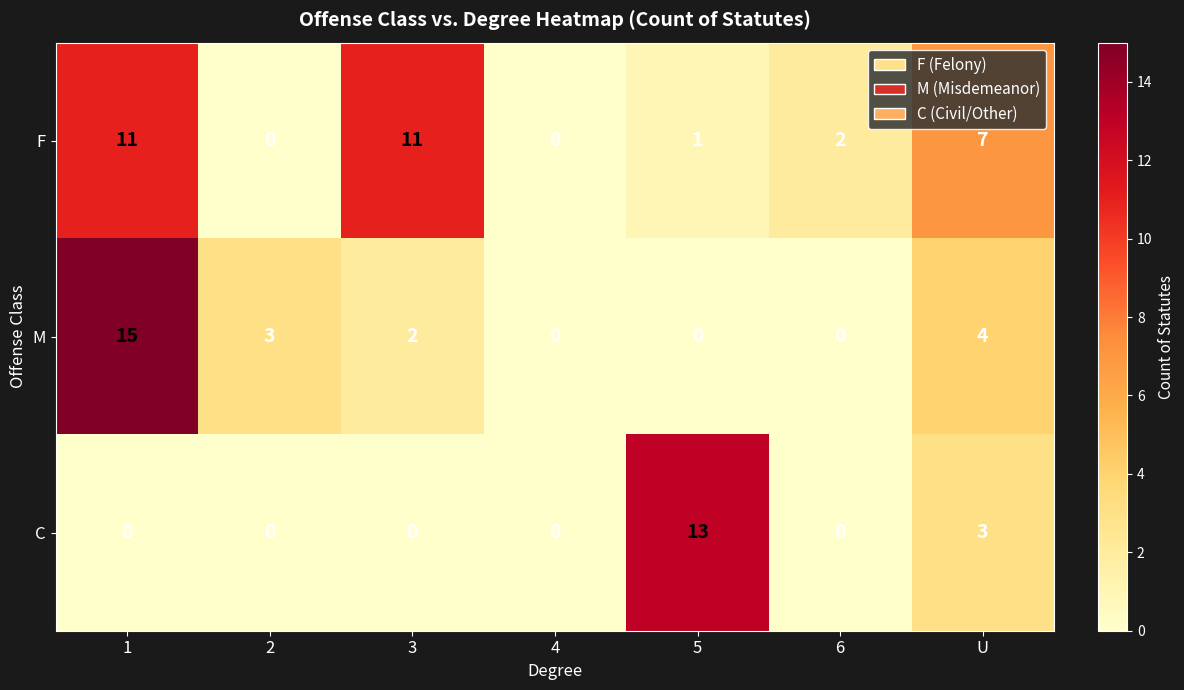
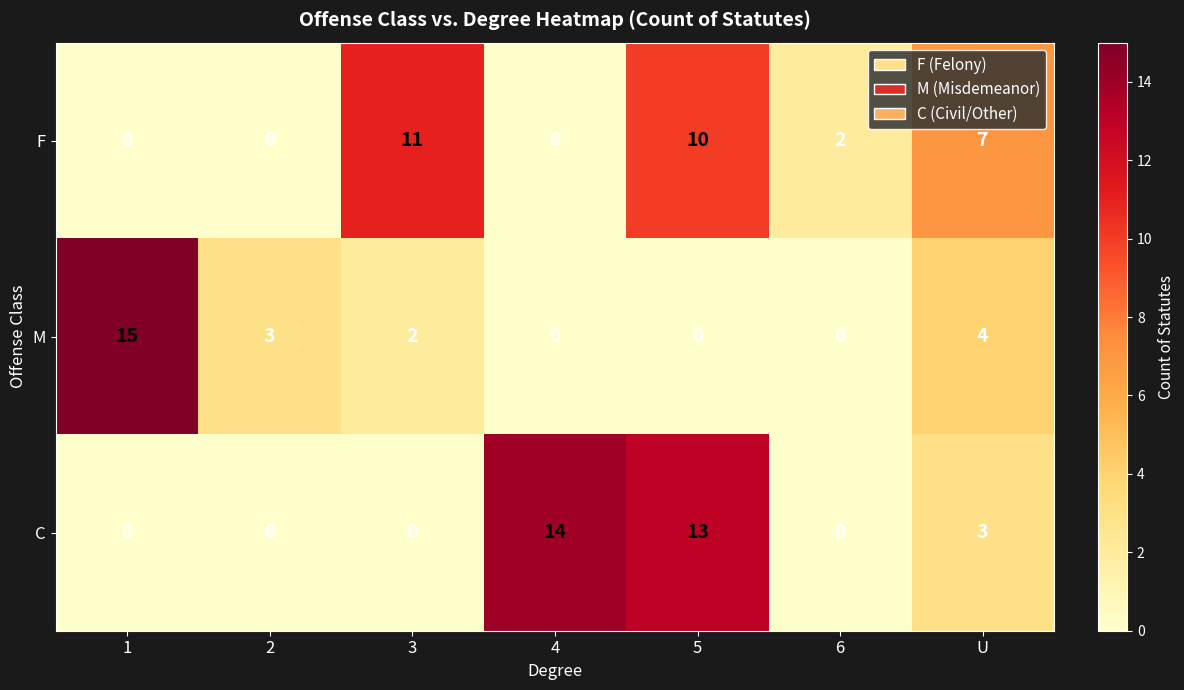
  {
    "F": {
-     "1": 11,
+     "1": 0,
      "2": 0,
      "3": 11,
      "4": 0,
-     "5": 1,
+     "5": 10,
      "6": 2,
      "U": 7
    },
    "M": {
      "1": 15,
      "2": 3,
      "3": 2,
      "4": 0,
      "5": 0,
      "6": 0,
      "U": 4
    },
    "C": {
      "1": 0,
      "2": 0,
      "3": 0,
-     "4": 0,
+     "4": 14,
      "5": 13,
      "6": 0,
      "U": 3
    }
  }
